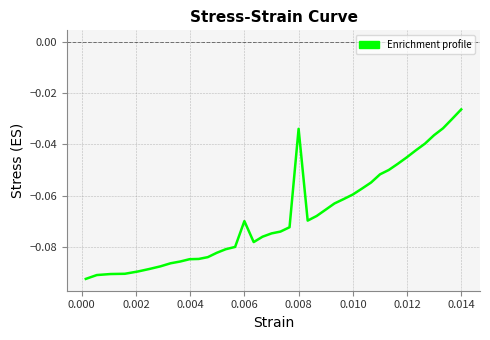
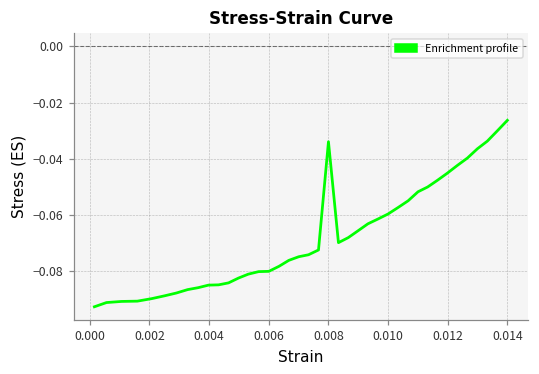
  {
-   "0.006": -0.07,
+   "0.006": -0.08,
    "0.008": -0.034,
    "0.010": -0.06,
    "0.014": -0.026
  }
